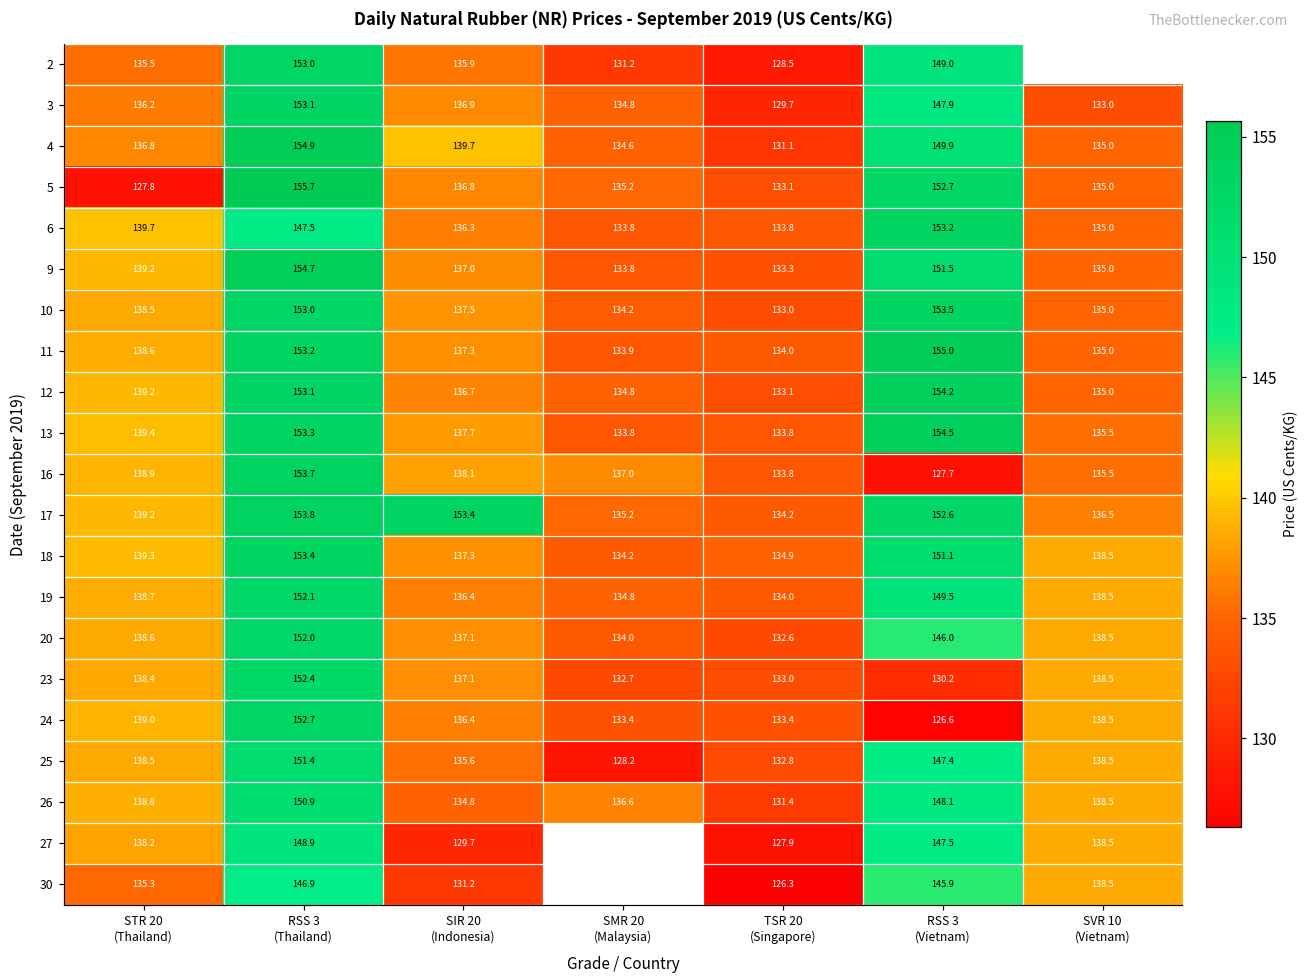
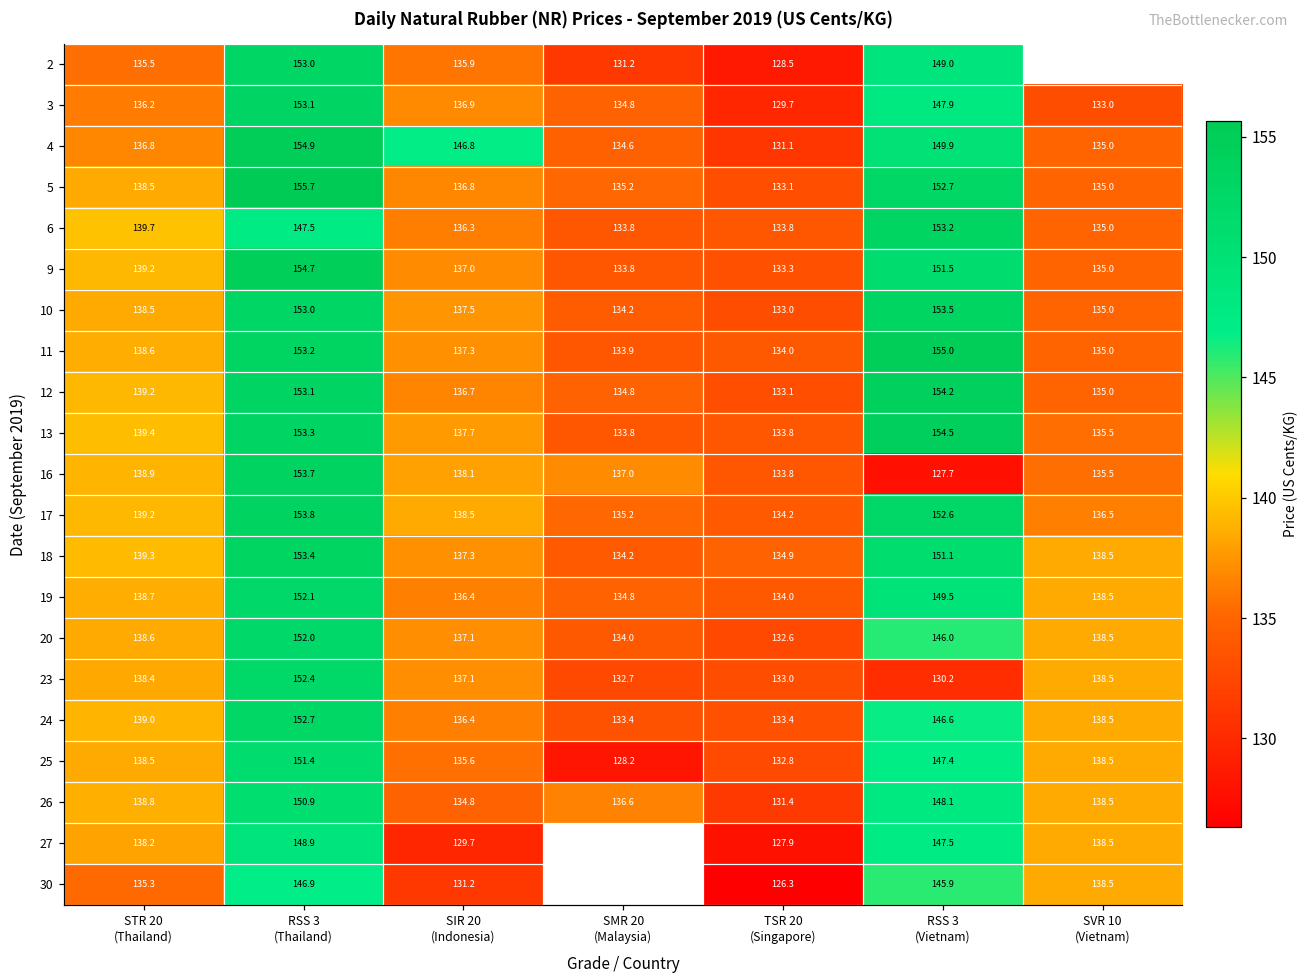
  {
    "2": {
      "STR 20 (Thailand)": 135.5,
      "RSS 3 (Thailand)": 153.0,
      "SIR 20 (Indonesia)": 135.9,
      "SMR 20 (Malaysia)": 131.2,
      "TSR 20 (Singapore)": 128.5,
      "RSS 3 (Vietnam)": 149.0
    },
    "3": {
      "STR 20 (Thailand)": 136.2,
      "RSS 3 (Thailand)": 153.1,
      "SIR 20 (Indonesia)": 136.9,
      "SMR 20 (Malaysia)": 134.8,
      "TSR 20 (Singapore)": 129.7,
      "RSS 3 (Vietnam)": 147.9,
      "SVR 10 (Vietnam)": 133.0
    },
    "4": {
      "STR 20 (Thailand)": 136.8,
      "RSS 3 (Thailand)": 154.9,
-     "SIR 20 (Indonesia)": 139.7,
+     "SIR 20 (Indonesia)": 146.8,
      "SMR 20 (Malaysia)": 134.6,
      "TSR 20 (Singapore)": 131.1,
      "RSS 3 (Vietnam)": 149.9,
      "SVR 10 (Vietnam)": 135.0
    },
    "5": {
-     "STR 20 (Thailand)": 127.8,
+     "STR 20 (Thailand)": 138.5,
      "RSS 3 (Thailand)": 155.7,
      "SIR 20 (Indonesia)": 136.8,
      "SMR 20 (Malaysia)": 135.2,
      "TSR 20 (Singapore)": 133.1,
      "RSS 3 (Vietnam)": 152.7,
      "SVR 10 (Vietnam)": 135.0
    },
    "6": {
      "STR 20 (Thailand)": 139.7,
      "RSS 3 (Thailand)": 147.5,
      "SIR 20 (Indonesia)": 136.3,
      "SMR 20 (Malaysia)": 133.8,
      "TSR 20 (Singapore)": 133.8,
      "RSS 3 (Vietnam)": 153.2,
      "SVR 10 (Vietnam)": 135.0
    },
    "9": {
      "STR 20 (Thailand)": 139.2,
      "RSS 3 (Thailand)": 154.7,
      "SIR 20 (Indonesia)": 137.0,
      "SMR 20 (Malaysia)": 133.8,
      "TSR 20 (Singapore)": 133.3,
      "RSS 3 (Vietnam)": 151.5,
      "SVR 10 (Vietnam)": 135.0
    },
    "10": {
      "STR 20 (Thailand)": 138.5,
      "RSS 3 (Thailand)": 153.0,
      "SIR 20 (Indonesia)": 137.5,
      "SMR 20 (Malaysia)": 134.2,
      "TSR 20 (Singapore)": 133.0,
      "RSS 3 (Vietnam)": 153.5,
      "SVR 10 (Vietnam)": 135.0
    },
    "11": {
      "STR 20 (Thailand)": 138.6,
      "RSS 3 (Thailand)": 153.2,
      "SIR 20 (Indonesia)": 137.3,
      "SMR 20 (Malaysia)": 133.9,
      "TSR 20 (Singapore)": 134.0,
      "RSS 3 (Vietnam)": 155.0,
      "SVR 10 (Vietnam)": 135.0
    },
    "12": {
      "STR 20 (Thailand)": 139.2,
      "RSS 3 (Thailand)": 153.1,
      "SIR 20 (Indonesia)": 136.7,
      "SMR 20 (Malaysia)": 134.8,
      "TSR 20 (Singapore)": 133.1,
      "RSS 3 (Vietnam)": 154.2,
      "SVR 10 (Vietnam)": 135.0
    },
    "13": {
      "STR 20 (Thailand)": 139.4,
      "RSS 3 (Thailand)": 153.3,
      "SIR 20 (Indonesia)": 137.7,
      "SMR 20 (Malaysia)": 133.8,
      "TSR 20 (Singapore)": 133.8,
      "RSS 3 (Vietnam)": 154.5,
      "SVR 10 (Vietnam)": 135.5
    },
    "16": {
      "STR 20 (Thailand)": 138.9,
      "RSS 3 (Thailand)": 153.7,
      "SIR 20 (Indonesia)": 138.1,
      "SMR 20 (Malaysia)": 137.0,
      "TSR 20 (Singapore)": 133.8,
      "RSS 3 (Vietnam)": 127.7,
      "SVR 10 (Vietnam)": 135.5
    },
    "17": {
      "STR 20 (Thailand)": 139.2,
      "RSS 3 (Thailand)": 153.8,
-     "SIR 20 (Indonesia)": 153.4,
+     "SIR 20 (Indonesia)": 138.5,
      "SMR 20 (Malaysia)": 135.2,
      "TSR 20 (Singapore)": 134.2,
      "RSS 3 (Vietnam)": 152.6,
      "SVR 10 (Vietnam)": 136.5
    },
    "18": {
      "STR 20 (Thailand)": 139.3,
      "RSS 3 (Thailand)": 153.4,
      "SIR 20 (Indonesia)": 137.3,
      "SMR 20 (Malaysia)": 134.2,
      "TSR 20 (Singapore)": 134.9,
      "RSS 3 (Vietnam)": 151.1,
      "SVR 10 (Vietnam)": 138.5
    },
    "19": {
      "STR 20 (Thailand)": 138.7,
      "RSS 3 (Thailand)": 152.1,
      "SIR 20 (Indonesia)": 136.4,
      "SMR 20 (Malaysia)": 134.8,
      "TSR 20 (Singapore)": 134.0,
      "RSS 3 (Vietnam)": 149.5,
      "SVR 10 (Vietnam)": 138.5
    },
    "20": {
      "STR 20 (Thailand)": 138.6,
      "RSS 3 (Thailand)": 152.0,
      "SIR 20 (Indonesia)": 137.1,
      "SMR 20 (Malaysia)": 134.0,
      "TSR 20 (Singapore)": 132.6,
      "RSS 3 (Vietnam)": 146.0,
      "SVR 10 (Vietnam)": 138.5
    },
    "23": {
      "STR 20 (Thailand)": 138.4,
      "RSS 3 (Thailand)": 152.4,
      "SIR 20 (Indonesia)": 137.1,
      "SMR 20 (Malaysia)": 132.7,
      "TSR 20 (Singapore)": 133.0,
      "RSS 3 (Vietnam)": 130.2,
      "SVR 10 (Vietnam)": 138.5
    },
    "24": {
      "STR 20 (Thailand)": 139.0,
      "RSS 3 (Thailand)": 152.7,
      "SIR 20 (Indonesia)": 136.4,
      "SMR 20 (Malaysia)": 133.4,
      "TSR 20 (Singapore)": 133.4,
-     "RSS 3 (Vietnam)": 126.6,
+     "RSS 3 (Vietnam)": 146.6,
      "SVR 10 (Vietnam)": 138.5
    },
    "25": {
      "STR 20 (Thailand)": 138.5,
      "RSS 3 (Thailand)": 151.4,
      "SIR 20 (Indonesia)": 135.6,
      "SMR 20 (Malaysia)": 128.2,
      "TSR 20 (Singapore)": 132.8,
      "RSS 3 (Vietnam)": 147.4,
      "SVR 10 (Vietnam)": 138.5
    },
    "26": {
      "STR 20 (Thailand)": 138.8,
      "RSS 3 (Thailand)": 150.9,
      "SIR 20 (Indonesia)": 134.8,
      "SMR 20 (Malaysia)": 136.6,
      "TSR 20 (Singapore)": 131.4,
      "RSS 3 (Vietnam)": 148.1,
      "SVR 10 (Vietnam)": 138.5
    },
    "27": {
      "STR 20 (Thailand)": 138.2,
      "RSS 3 (Thailand)": 148.9,
      "SIR 20 (Indonesia)": 129.7,
      "TSR 20 (Singapore)": 127.9,
      "RSS 3 (Vietnam)": 147.5,
      "SVR 10 (Vietnam)": 138.5
    },
    "30": {
      "STR 20 (Thailand)": 135.3,
      "RSS 3 (Thailand)": 146.9,
      "SIR 20 (Indonesia)": 131.2,
      "TSR 20 (Singapore)": 126.3,
      "RSS 3 (Vietnam)": 145.9,
      "SVR 10 (Vietnam)": 138.5
    }
  }
